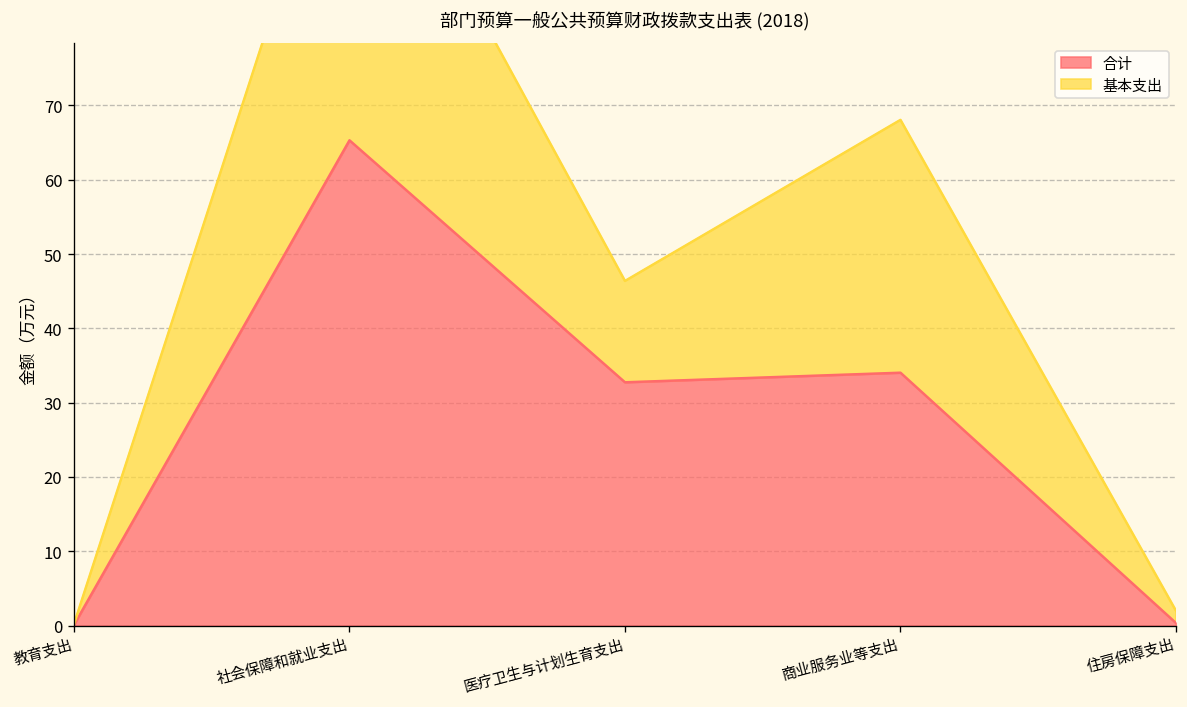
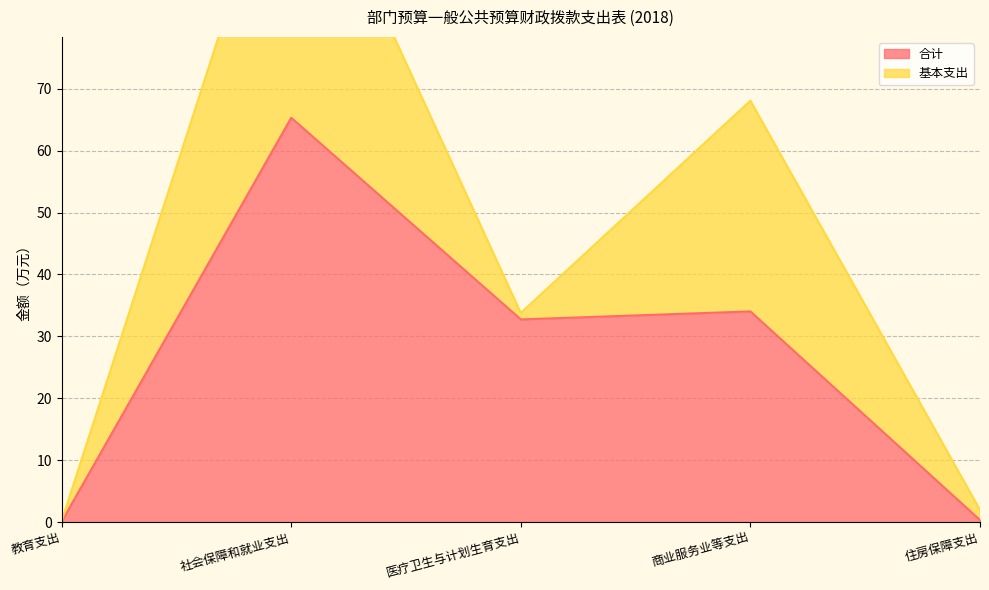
  {
    "合计": {
      "社会保障和就业支出": 65,
      "医疗卫生与计划生育支出": 33,
      "商业服务业等支出": 34,
      "住房保障支出": 0
    },
    "基本支出": {
-     "医疗卫生与计划生育支出": 14,
+     "医疗卫生与计划生育支出": 1,
      "商业服务业等支出": 34,
      "住房保障支出": 2
    }
  }
